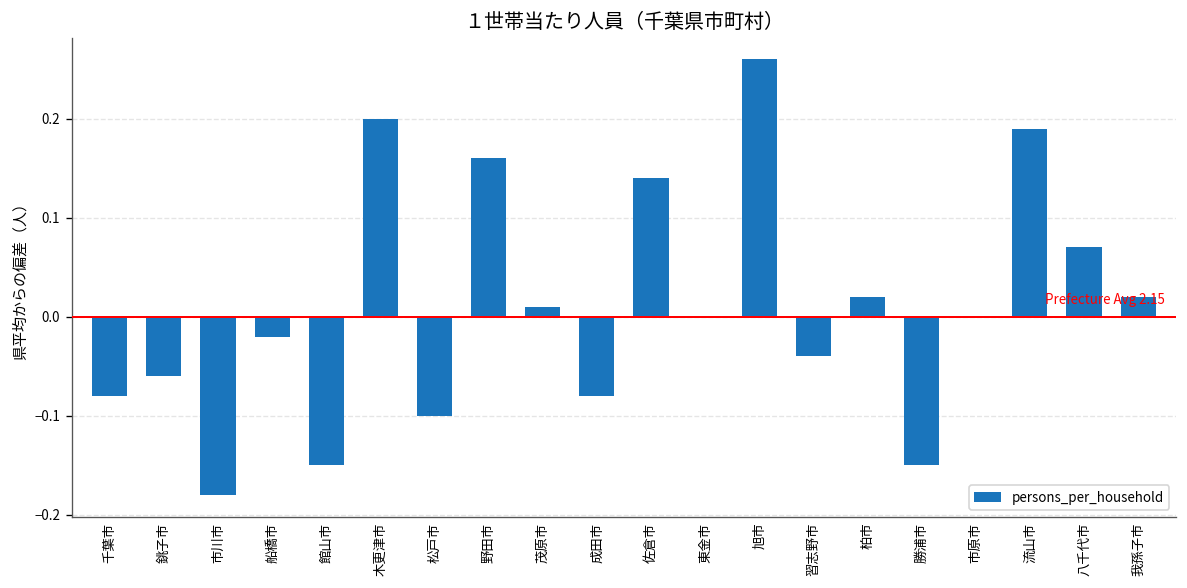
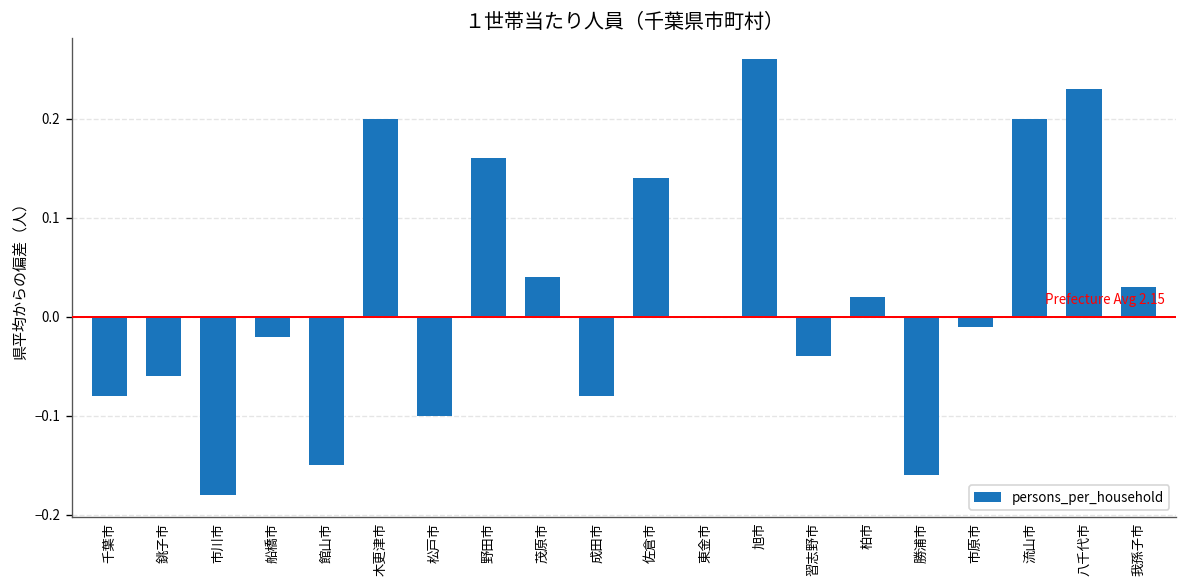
  {
    "千葉市": -0.08,
    "銚子市": -0.06,
    "市川市": -0.18,
    "船橋市": -0.02,
    "館山市": -0.15,
    "木更津市": 0.20,
    "松戸市": -0.10,
    "野田市": 0.16,
-   "茂原市": 0.01,
+   "茂原市": 0.04,
    "成田市": -0.08,
    "佐倉市": 0.14,
    "東金市": 0.00,
    "旭市": 0.26,
    "習志野市": -0.04,
    "柏市": 0.02,
-   "勝浦市": -0.15,
-   "市原市": 0.00,
-   "流山市": 0.19,
-   "八千代市": 0.07,
-   "我孫子市": 0.02
+   "勝浦市": -0.16,
+   "市原市": -0.01,
+   "流山市": 0.20,
+   "八千代市": 0.23,
+   "我孫子市": 0.03
  }
